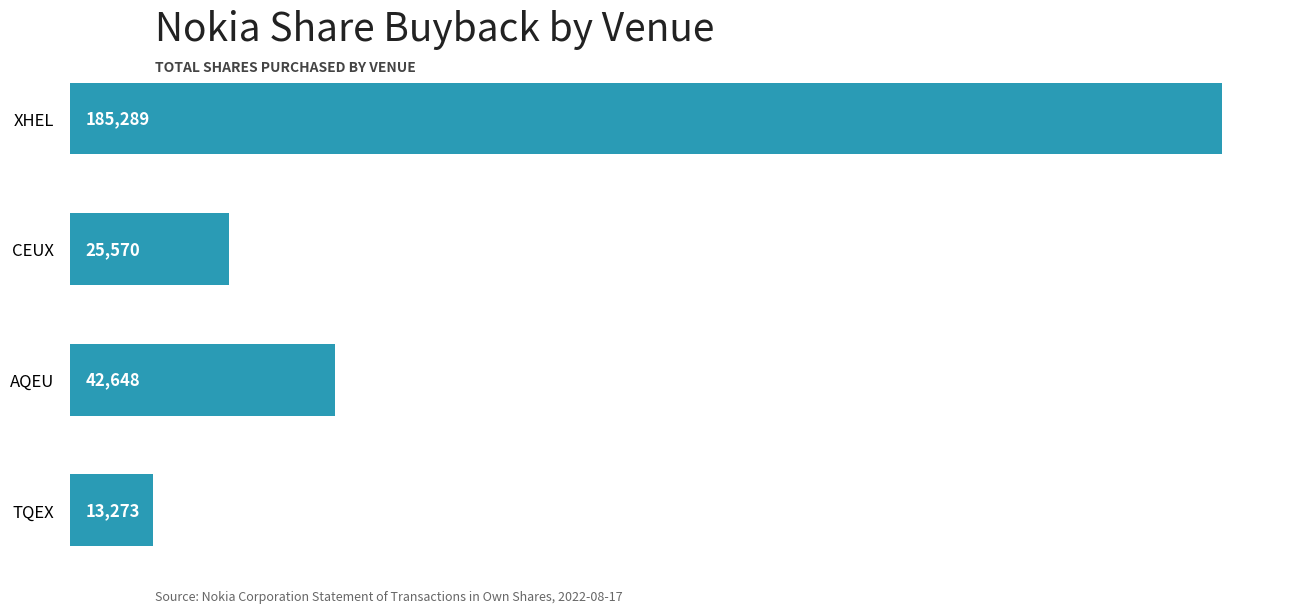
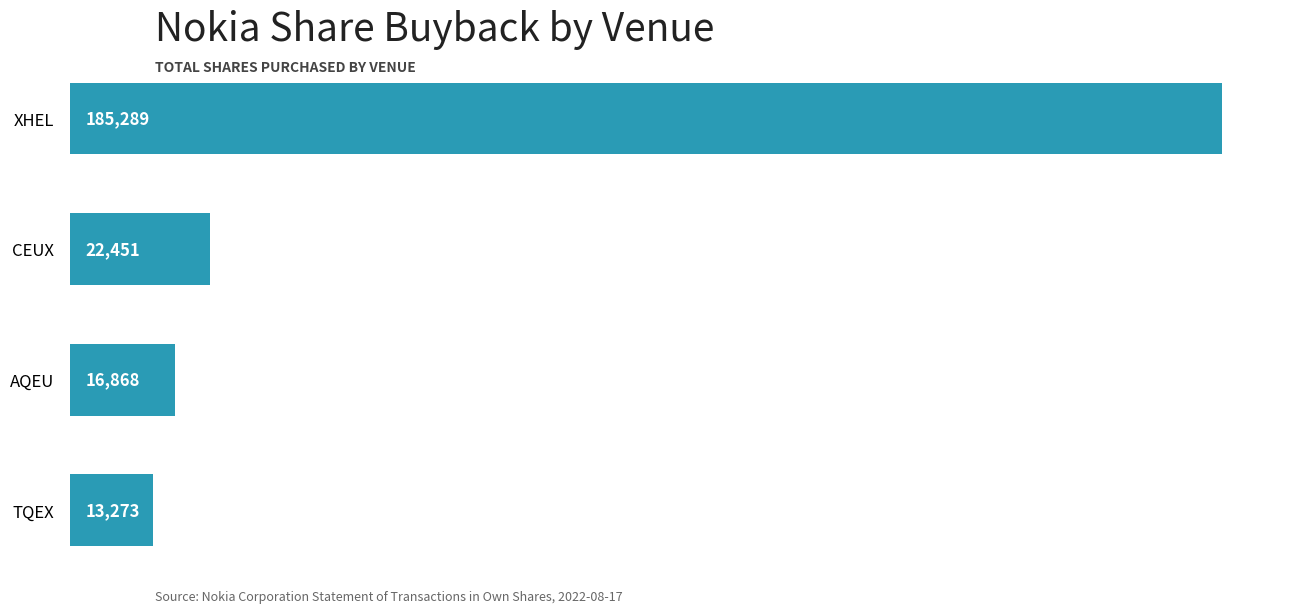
  {
    "XHEL": "185,289",
-   "CEUX": "25,570",
-   "AQEU": "42,648",
+   "CEUX": "22,451",
+   "AQEU": "16,868",
    "TQEX": "13,273"
  }
